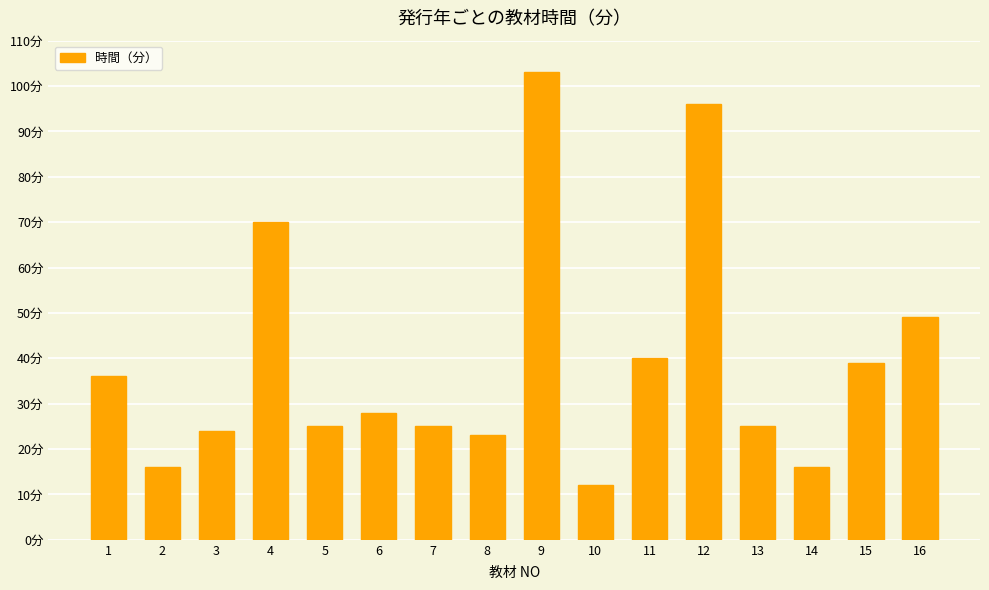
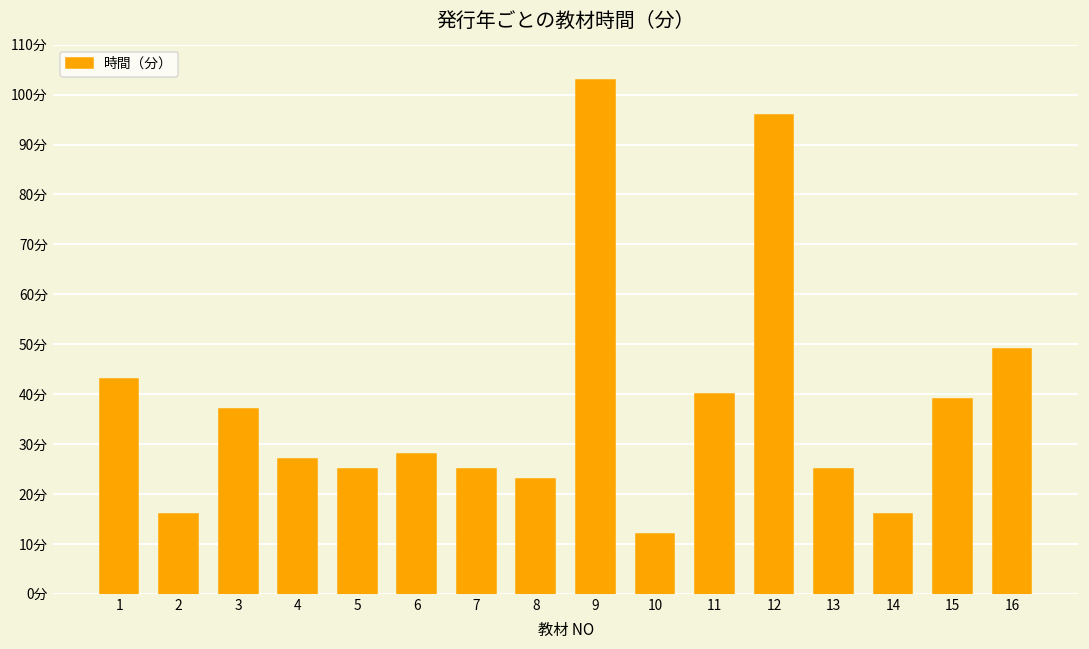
  {
-   "1": "36分",
+   "1": "43分",
    "2": "16分",
-   "3": "24分",
-   "4": "70分",
+   "3": "37分",
+   "4": "27分",
    "5": "25分",
    "6": "28分",
    "7": "25分",
    "8": "23分",
    "9": "103分",
    "10": "12分",
    "11": "40分",
    "12": "96分",
    "13": "25分",
    "14": "16分",
    "15": "39分",
    "16": "49分"
  }
